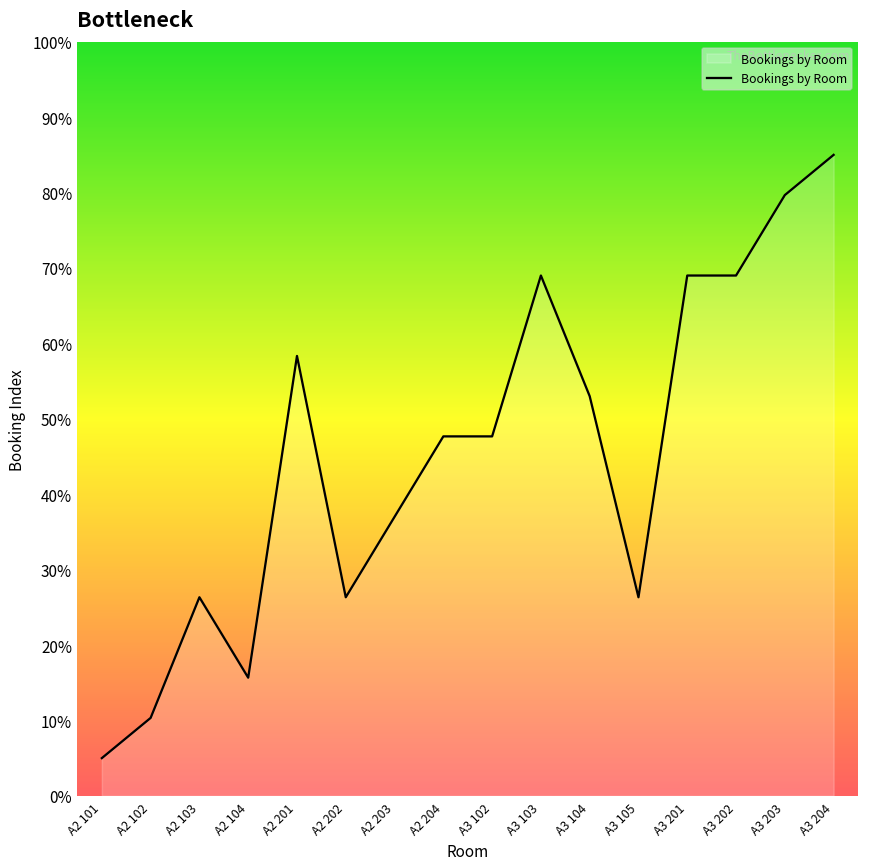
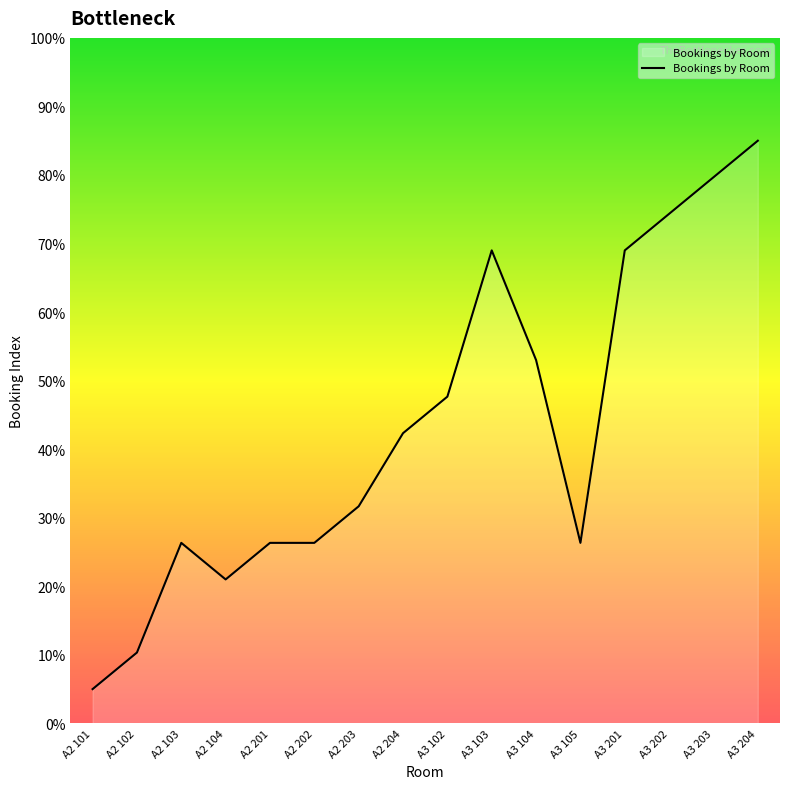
  {
    "A2 101": "5%",
    "A2 102": "10%",
    "A2 103": "26%",
-   "A2 104": "16%",
-   "A2 201": "58%",
+   "A2 104": "21%",
+   "A2 201": "26%",
    "A2 202": "26%",
-   "A2 203": "37%",
-   "A2 204": "48%",
+   "A2 203": "32%",
+   "A2 204": "42%",
    "A3 102": "48%",
    "A3 103": "69%",
    "A3 104": "53%",
    "A3 105": "26%",
    "A3 201": "69%",
-   "A3 202": "69%",
+   "A3 202": "74%",
    "A3 203": "80%",
    "A3 204": "85%"
  }
